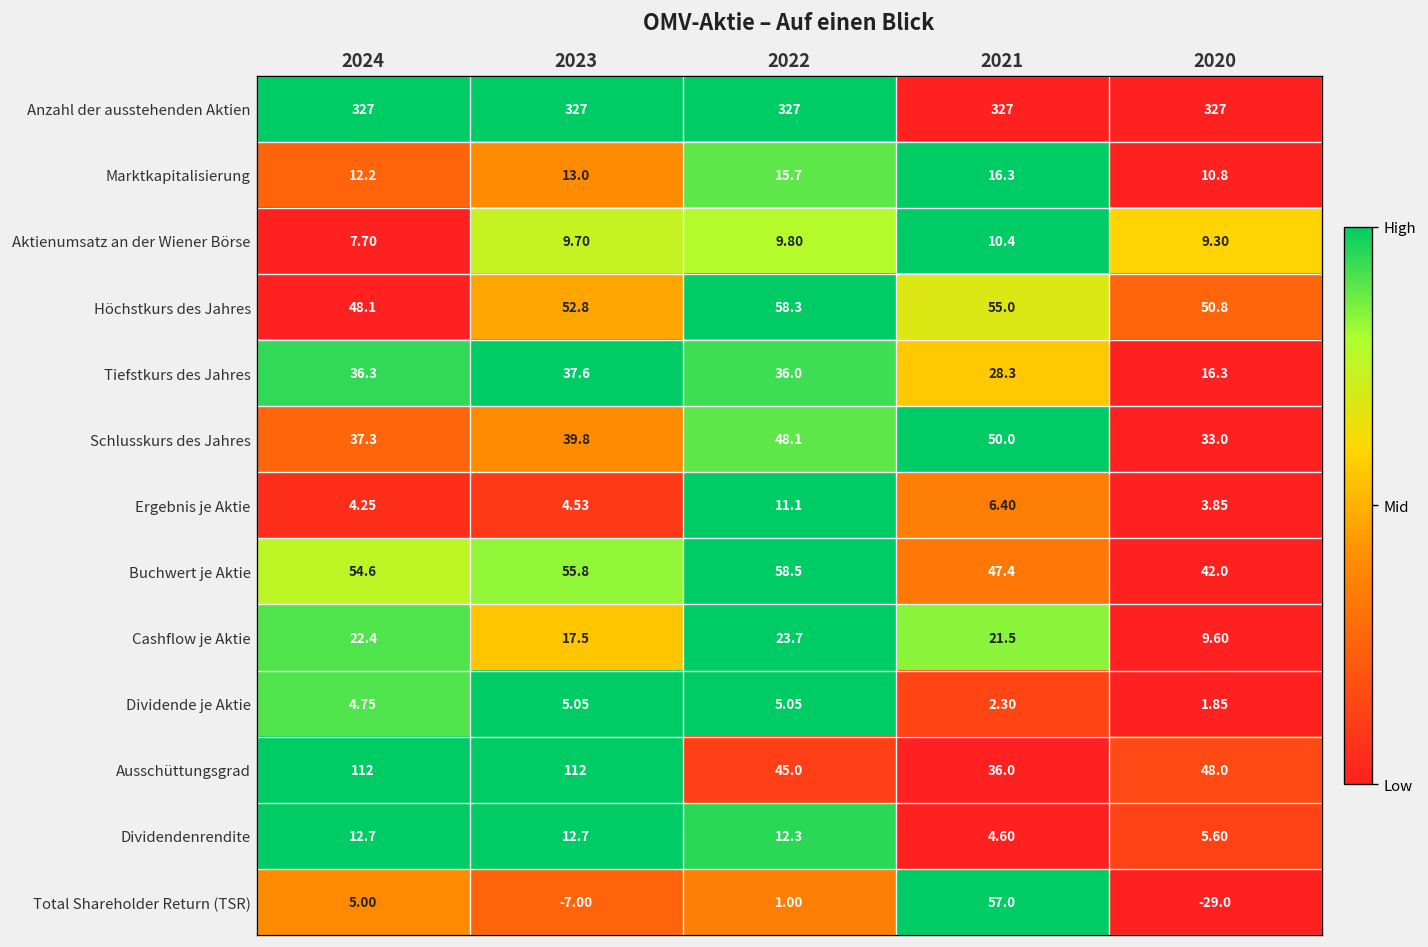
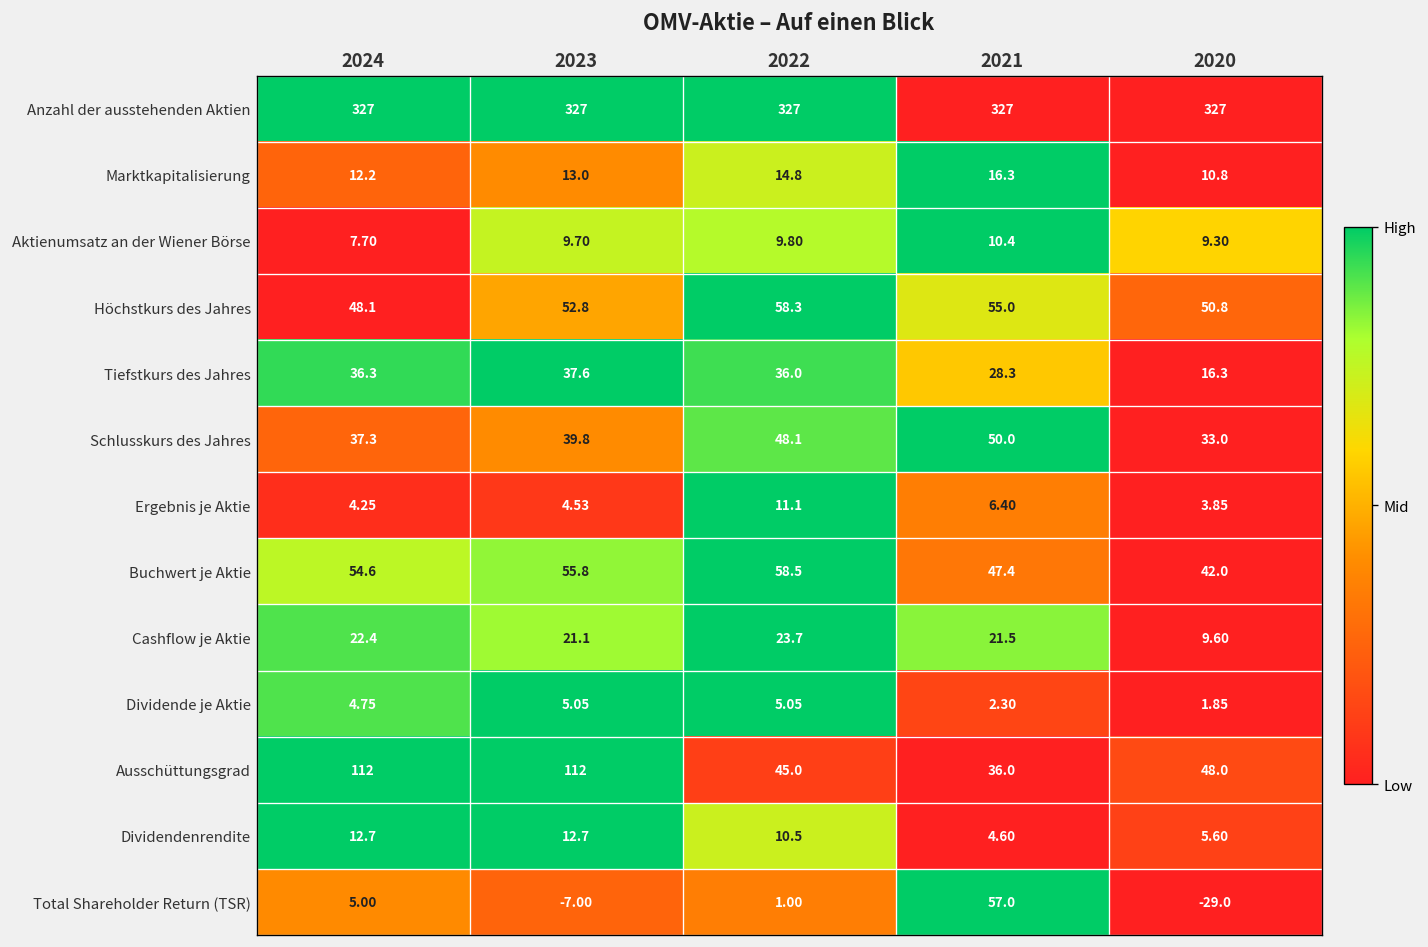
  {
    "Anzahl der ausstehenden Aktien": {
      "2024": 327,
      "2023": 327,
      "2022": 327,
      "2021": 327,
      "2020": 327
    },
    "Marktkapitalisierung": {
      "2024": 12.2,
      "2023": 13.0,
-     "2022": 15.7,
+     "2022": 14.8,
      "2021": 16.3,
      "2020": 10.8
    },
    "Aktienumsatz an der Wiener Börse": {
      "2024": 7.70,
      "2023": 9.70,
      "2022": 9.80,
      "2021": 10.4,
      "2020": 9.30
    },
    "Höchstkurs des Jahres": {
      "2024": 48.1,
      "2023": 52.8,
      "2022": 58.3,
      "2021": 55.0,
      "2020": 50.8
    },
    "Tiefstkurs des Jahres": {
      "2024": 36.3,
      "2023": 37.6,
      "2022": 36.0,
      "2021": 28.3,
      "2020": 16.3
    },
    "Schlusskurs des Jahres": {
      "2024": 37.3,
      "2023": 39.8,
      "2022": 48.1,
      "2021": 50.0,
      "2020": 33.0
    },
    "Ergebnis je Aktie": {
      "2024": 4.25,
      "2023": 4.53,
      "2022": 11.1,
      "2021": 6.40,
      "2020": 3.85
    },
    "Buchwert je Aktie": {
      "2024": 54.6,
      "2023": 55.8,
      "2022": 58.5,
      "2021": 47.4,
      "2020": 42.0
    },
    "Cashflow je Aktie": {
      "2024": 22.4,
-     "2023": 17.5,
+     "2023": 21.1,
      "2022": 23.7,
      "2021": 21.5,
      "2020": 9.60
    },
    "Dividende je Aktie": {
      "2024": 4.75,
      "2023": 5.05,
      "2022": 5.05,
      "2021": 2.30,
      "2020": 1.85
    },
    "Ausschüttungsgrad": {
      "2024": 112,
      "2023": 112,
      "2022": 45.0,
      "2021": 36.0,
      "2020": 48.0
    },
    "Dividendenrendite": {
      "2024": 12.7,
      "2023": 12.7,
-     "2022": 12.3,
+     "2022": 10.5,
      "2021": 4.60,
      "2020": 5.60
    },
    "Total Shareholder Return (TSR)": {
      "2024": 5.00,
      "2023": -7.00,
      "2022": 1.00,
      "2021": 57.0,
      "2020": -29.0
    }
  }
